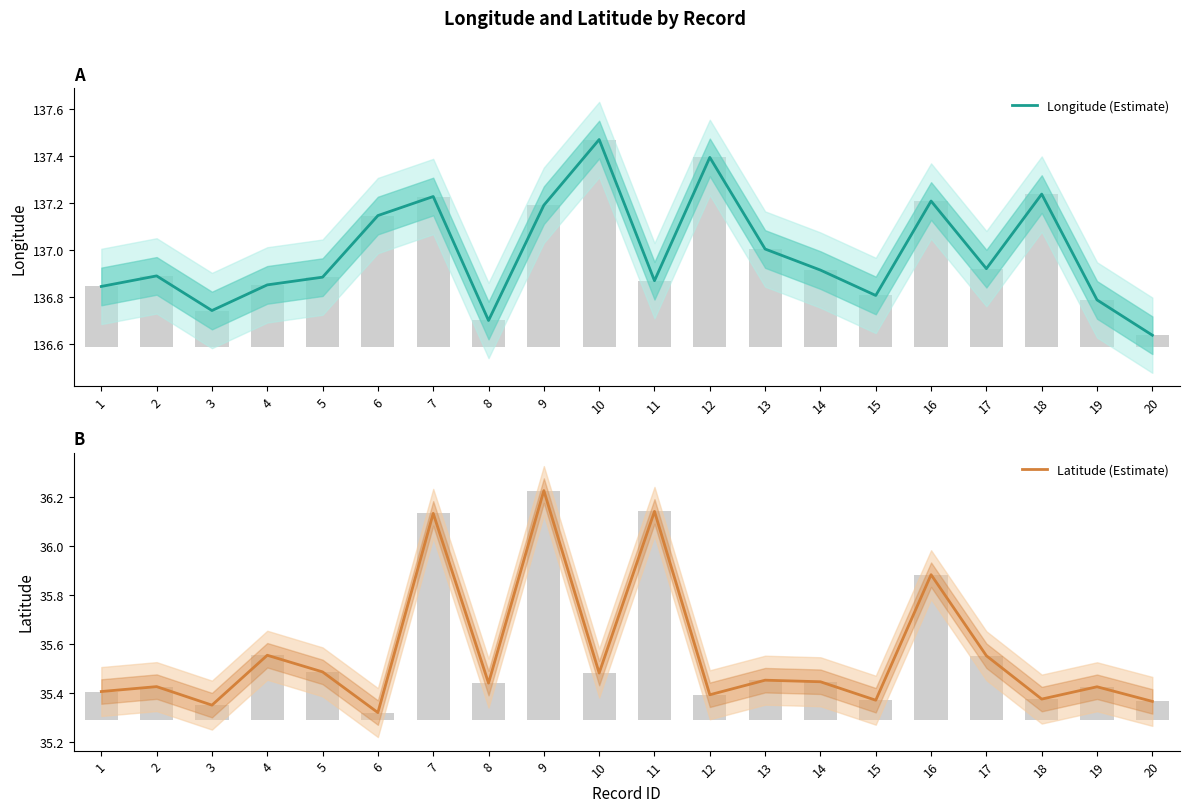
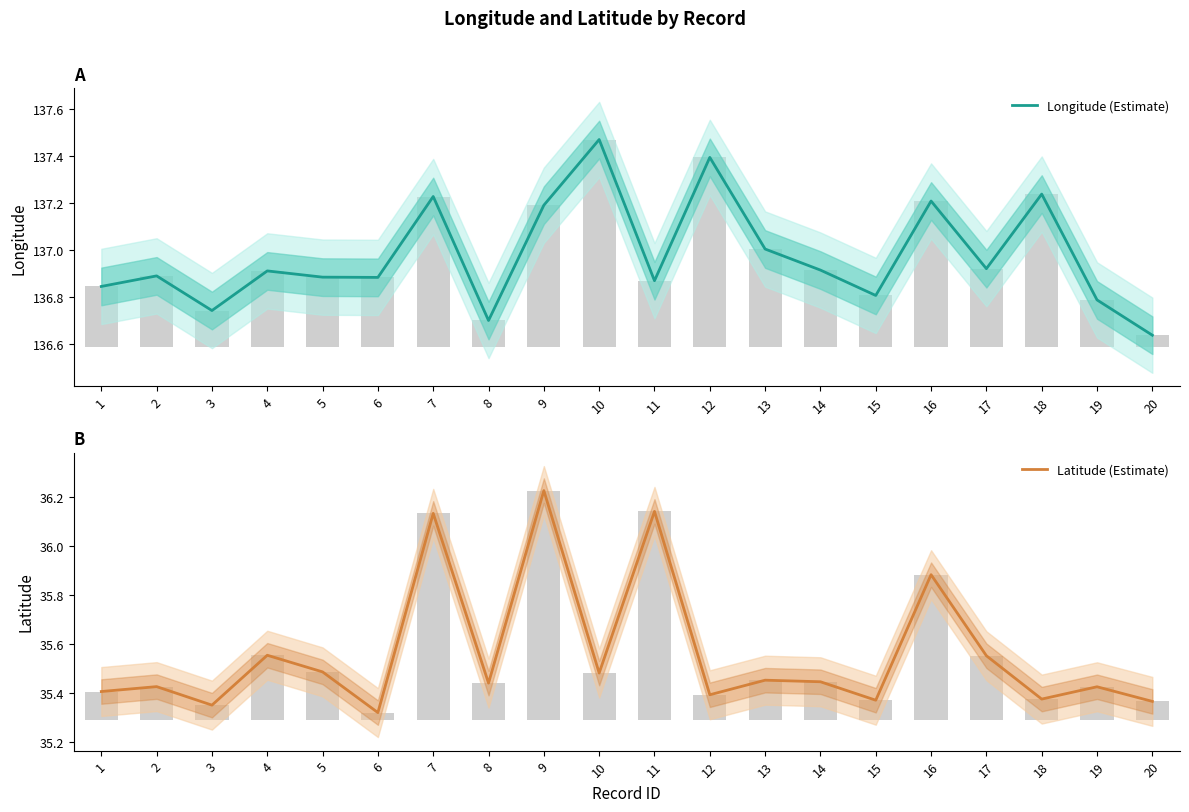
  {
    "A": {
      "Longitude (Estimate)": {
        "1": 136.84,
        "2": 136.89,
        "3": 136.74,
-       "4": 136.85,
+       "4": 136.91,
        "5": 136.88,
-       "6": 137.15,
+       "6": 136.88,
        "7": 137.23,
        "8": 136.70,
        "9": 137.19,
        "10": 137.47,
        "11": 136.87,
        "12": 137.39,
        "13": 137.00,
        "14": 136.91,
        "15": 136.81,
        "16": 137.21,
        "17": 136.92,
        "18": 137.24,
        "19": 136.79,
        "20": 136.64
      }
    }
  }
